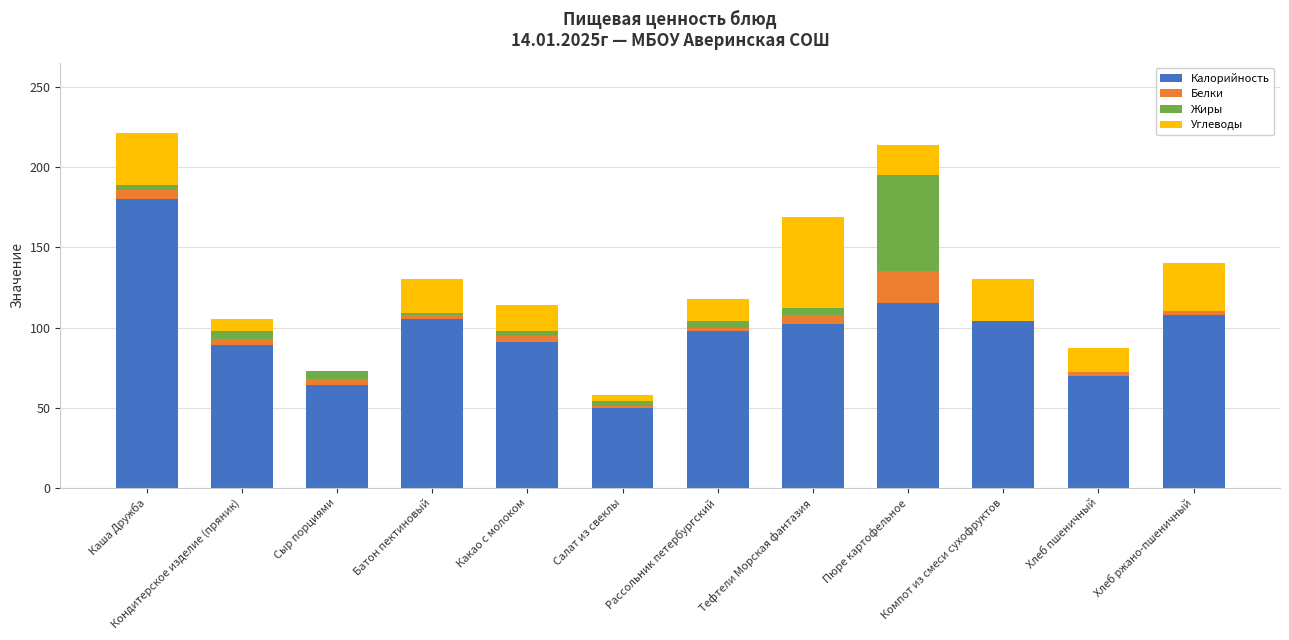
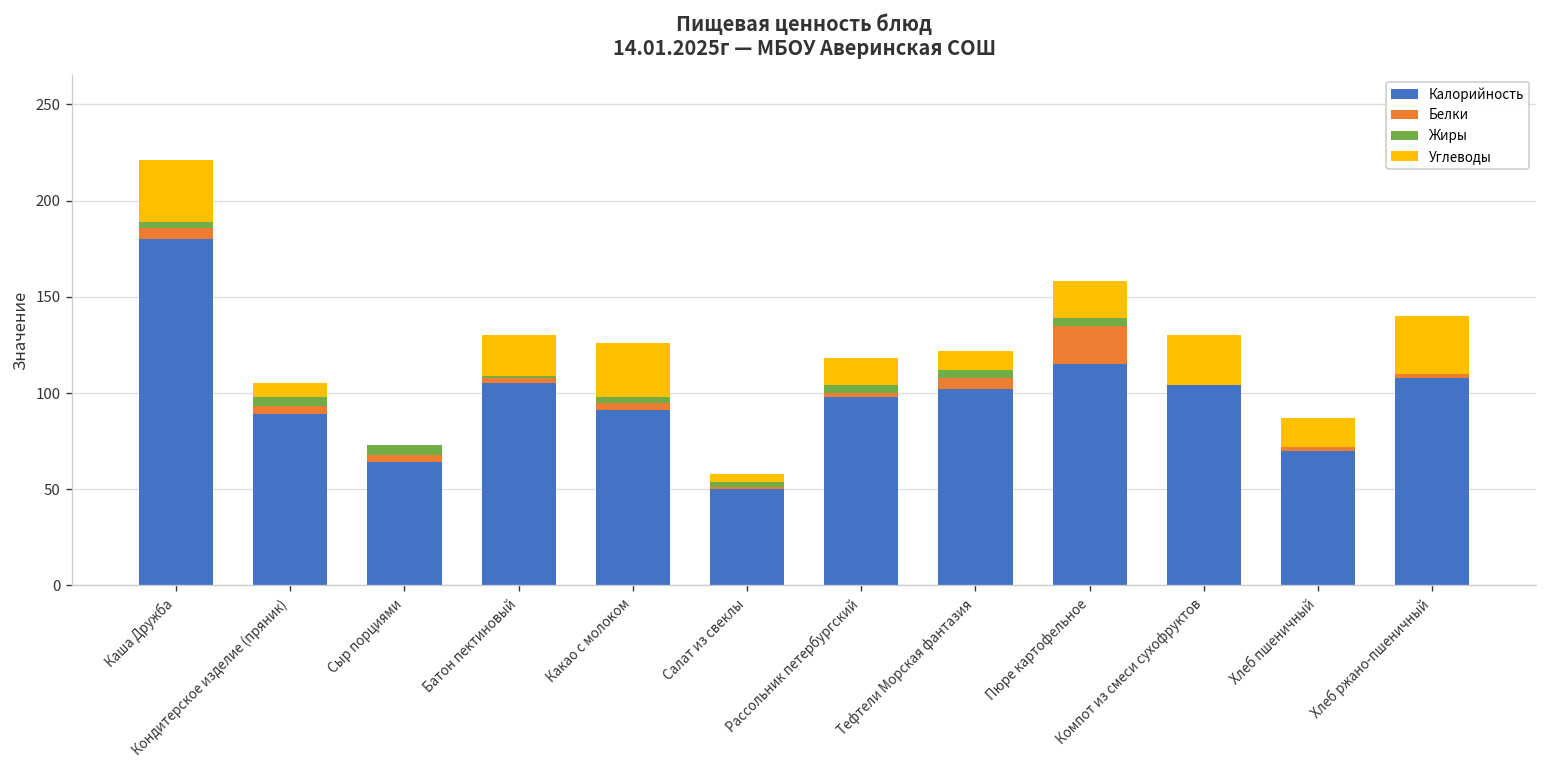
  {
    "Калорийность": {
      "Каша Дружба": 180,
      "Кондитерское изделие (пряник)": 89,
      "Сыр порциями": 64,
      "Батон пектиновый": 105,
      "Какао с молоком": 91,
      "Салат из свеклы": 50,
      "Рассольник петербургский": 98,
      "Тефтели Морская фантазия": 102,
      "Пюре картофельное": 115,
      "Компот из смеси сухофруктов": 104,
      "Хлеб пшеничный": 70,
      "Хлеб ржано-пшеничный": 108
    },
    "Белки": {
      "Каша Дружба": 6,
      "Кондитерское изделие (пряник)": 4,
      "Сыр порциями": 4,
      "Батон пектиновый": 3,
      "Какао с молоком": 4,
      "Рассольник петербургский": 2,
      "Тефтели Морская фантазия": 6,
      "Пюре картофельное": 20,
      "Компот из смеси сухофруктов": 0,
      "Хлеб пшеничный": 2,
      "Хлеб ржано-пшеничный": 2
    },
    "Жиры": {
      "Каша Дружба": 3,
      "Кондитерское изделие (пряник)": 5,
      "Сыр порциями": 5,
      "Какао с молоком": 3,
      "Салат из свеклы": 3,
      "Рассольник петербургский": 4,
      "Тефтели Морская фантазия": 4,
-     "Пюре картофельное": 60,
+     "Пюре картофельное": 4,
      "Компот из смеси сухофруктов": 0,
      "Хлеб пшеничный": 0,
      "Хлеб ржано-пшеничный": 0
    },
    "Углеводы": {
      "Каша Дружба": 32,
      "Кондитерское изделие (пряник)": 7,
      "Сыр порциями": 0,
      "Батон пектиновый": 21,
-     "Какао с молоком": 16,
+     "Какао с молоком": 28,
      "Салат из свеклы": 4,
      "Рассольник петербургский": 14,
-     "Тефтели Морская фантазия": 57,
+     "Тефтели Морская фантазия": 10,
      "Пюре картофельное": 19,
      "Компот из смеси сухофруктов": 26,
      "Хлеб пшеничный": 15,
      "Хлеб ржано-пшеничный": 30
    }
  }
